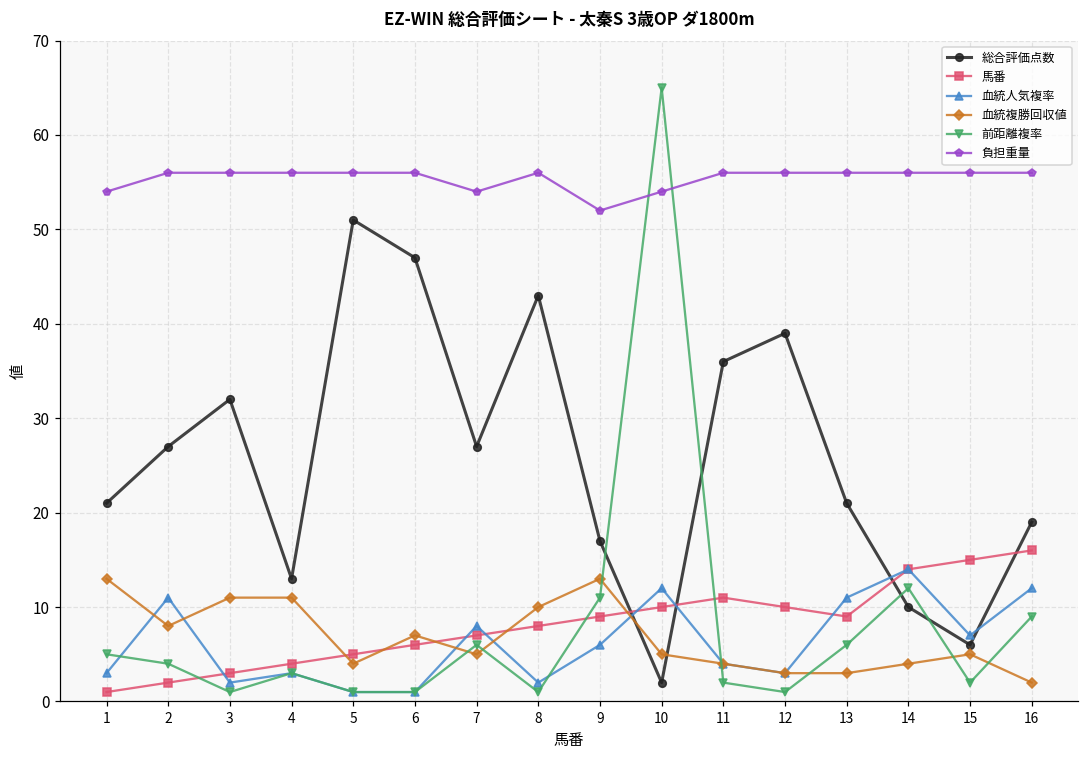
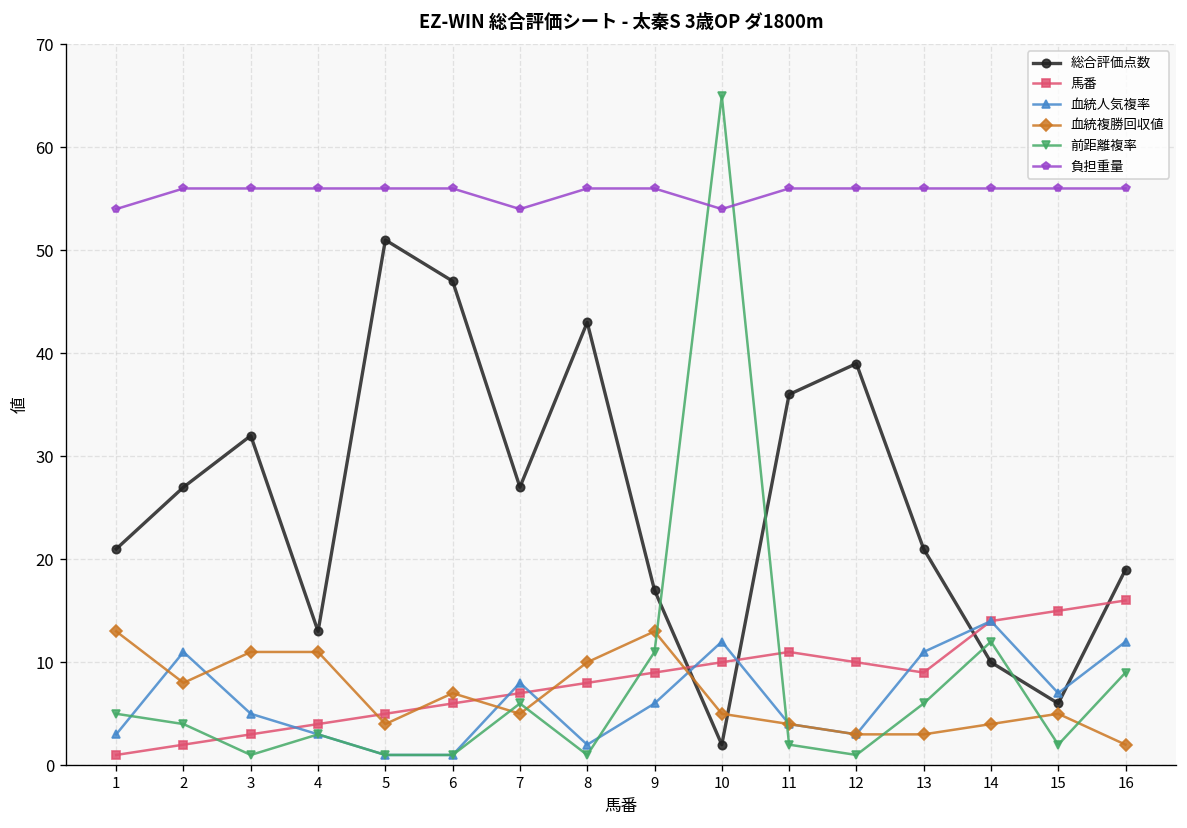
  {
    "総合評価点数": {
      "1": 21,
      "2": 27,
      "3": 32,
      "4": 13,
      "5": 51,
      "6": 47,
      "7": 27,
      "8": 43,
      "9": 17,
      "10": 2,
      "11": 36,
      "12": 39,
      "13": 21,
      "14": 10,
      "15": 6,
      "16": 19
    },
    "馬番": {
      "1": 1,
      "2": 2,
      "3": 3,
      "4": 4,
      "5": 5,
      "6": 6,
      "7": 7,
      "8": 8,
      "9": 9,
      "10": 10,
      "11": 11,
      "12": 10,
      "13": 9,
      "15": 15,
      "16": 16
    },
    "血統人気複率": {
      "1": 3,
      "2": 11,
-     "3": 2,
+     "3": 5,
      "7": 8,
      "8": 2,
      "9": 6,
      "10": 12,
      "13": 11,
      "15": 7,
      "16": 12
    },
    "血統複勝回収値": {
      "1": 13,
      "2": 8,
      "3": 11,
      "4": 11,
      "5": 4,
      "6": 7,
      "7": 5,
      "8": 10,
      "9": 13,
      "10": 5,
      "13": 3,
      "14": 4,
      "15": 5,
      "16": 2
    },
    "前距離複率": {
      "1": 5,
      "2": 4,
      "3": 1,
      "7": 6,
      "8": 1,
      "9": 11,
      "10": 65,
      "11": 2,
      "12": 1,
      "13": 6,
      "14": 12,
      "15": 2,
      "16": 9
    },
    "負担重量": {
      "1": 54,
      "2": 56,
      "3": 56,
      "4": 56,
      "5": 56,
      "6": 56,
      "7": 54,
      "8": 56,
-     "9": 52,
+     "9": 56,
      "10": 54,
      "11": 56,
      "12": 56,
      "13": 56,
      "14": 56,
      "15": 56,
      "16": 56
    }
  }
